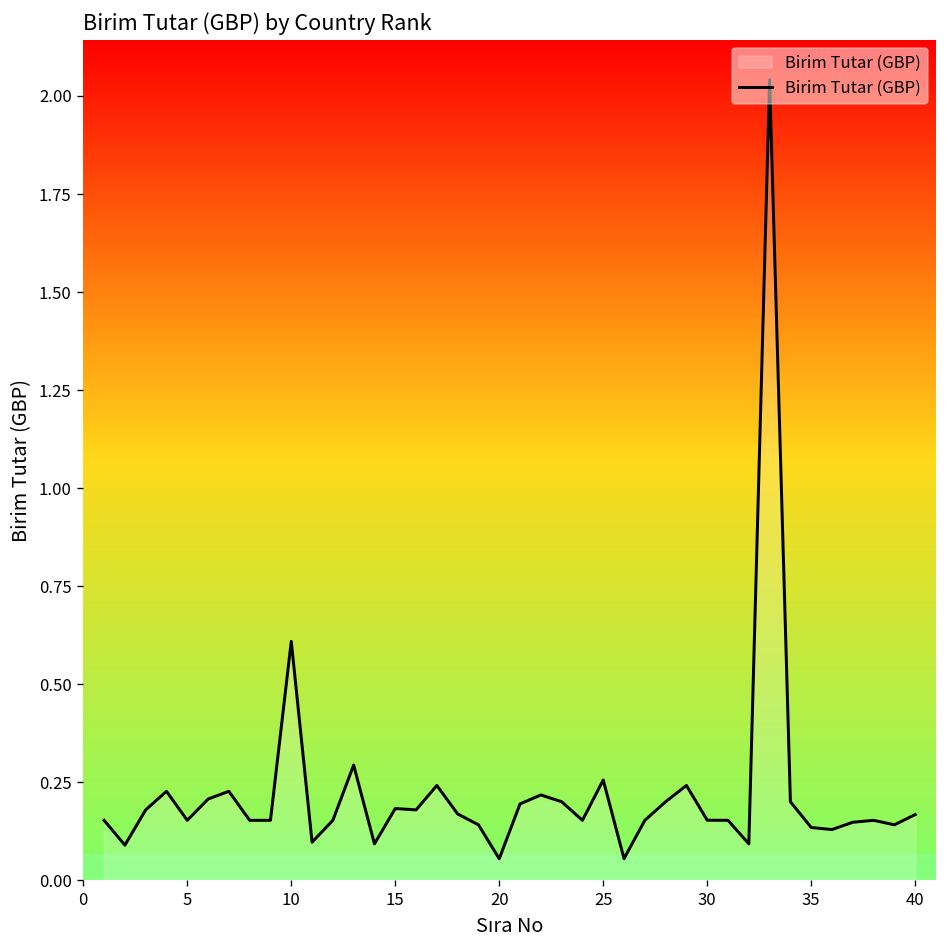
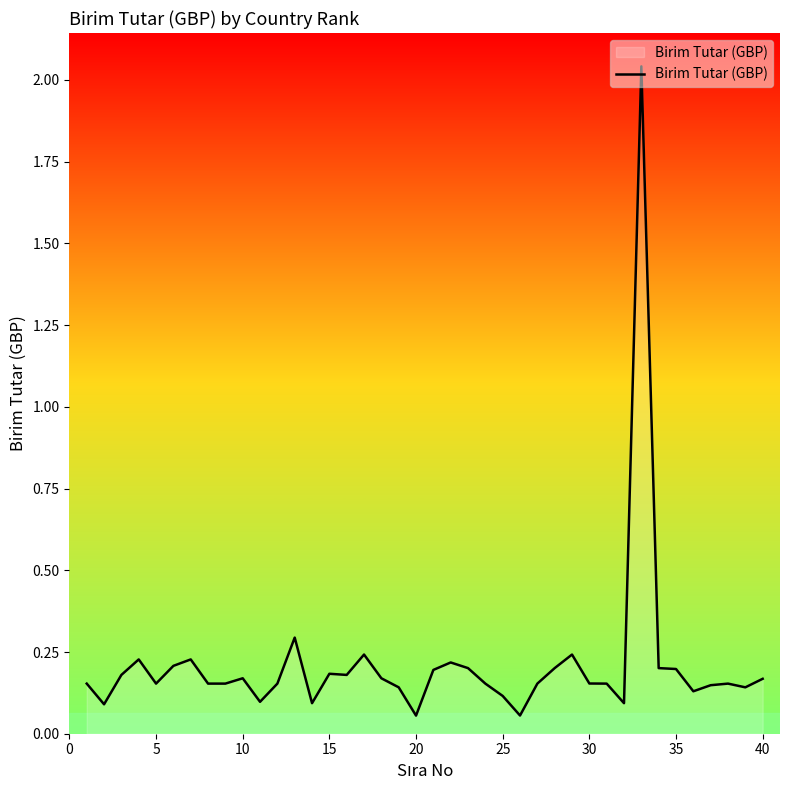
  {
    "5": 0.15,
-   "10": 0.61,
+   "10": 0.17,
    "15": 0.18,
-   "25": 0.26,
+   "25": 0.12,
    "30": 0.15,
-   "35": 0.14,
+   "35": 0.20,
    "40": 0.17
  }
